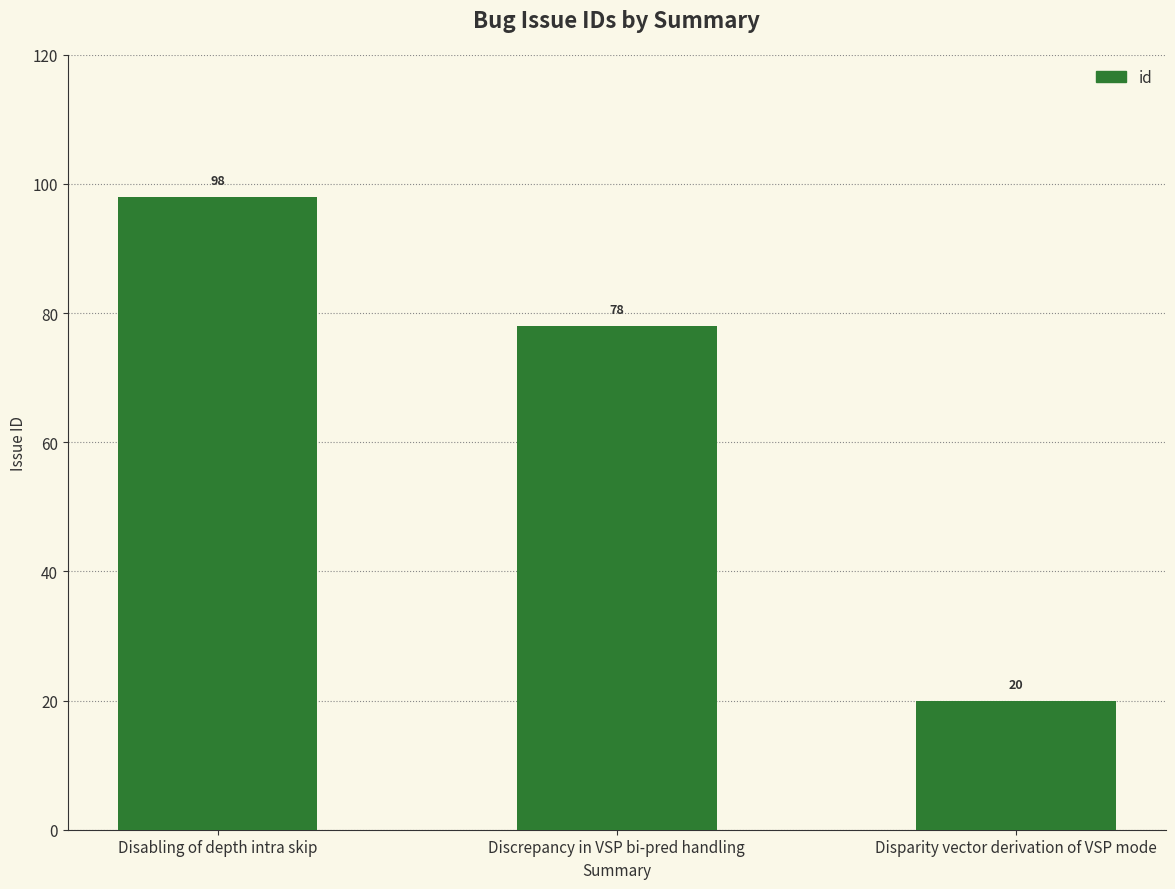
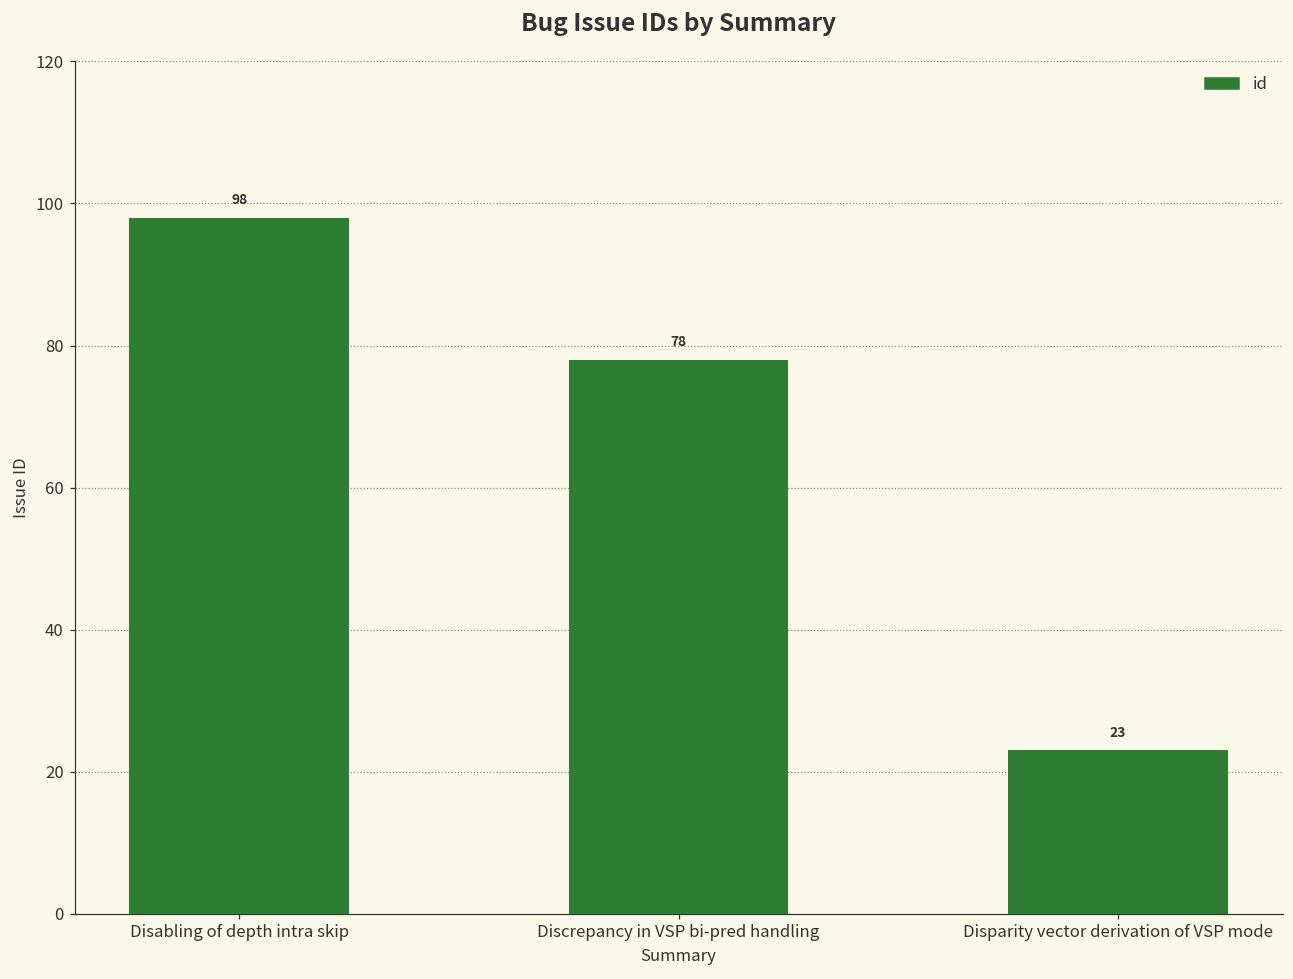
  {
    "Disabling of depth intra skip": 98,
    "Discrepancy in VSP bi-pred handling": 78,
-   "Disparity vector derivation of VSP mode": 20
+   "Disparity vector derivation of VSP mode": 23
  }
